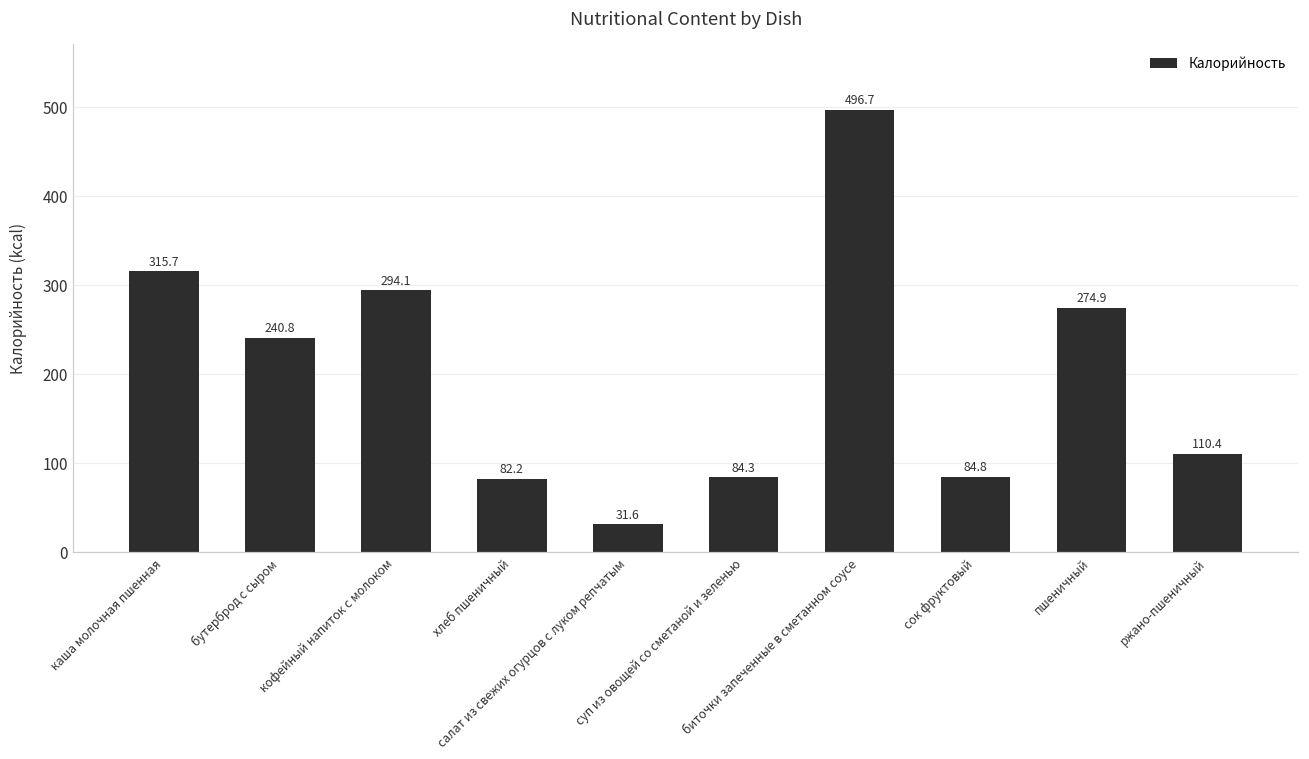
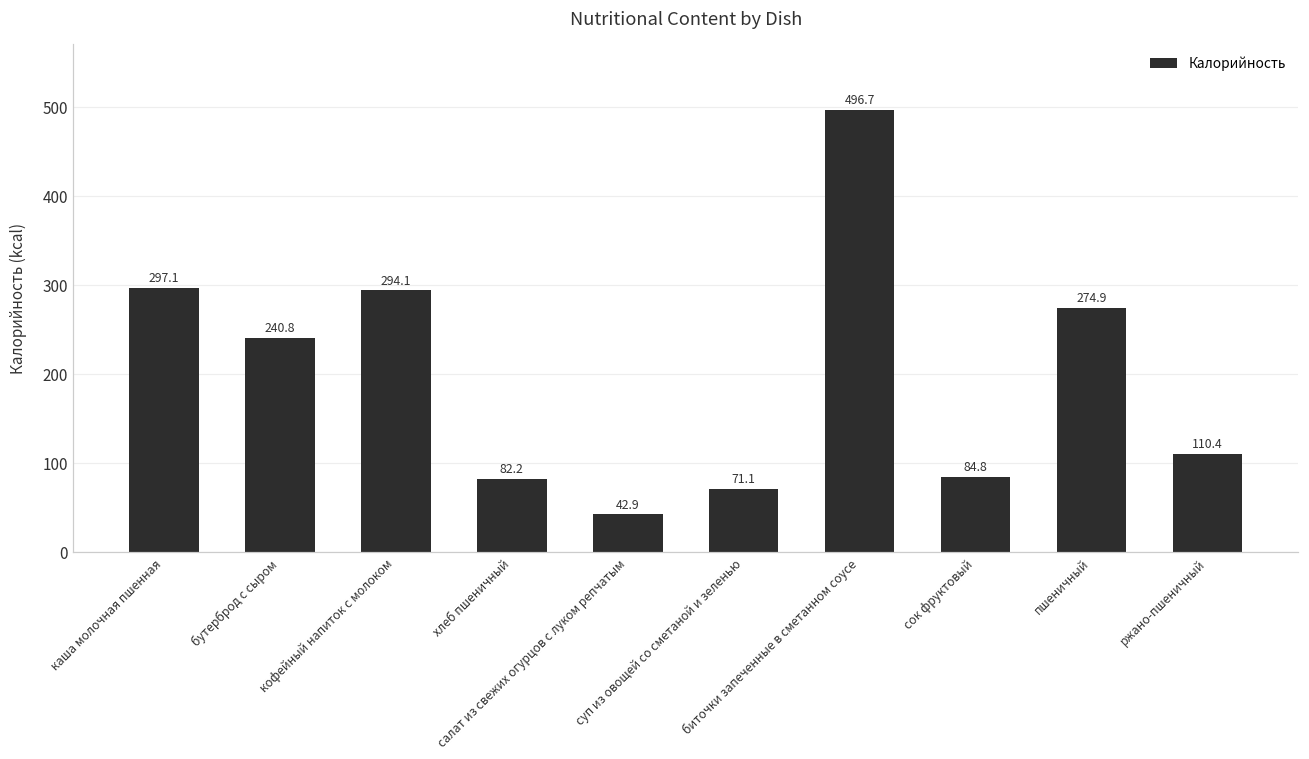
  {
-   "каша молочная пшенная": 315.7,
+   "каша молочная пшенная": 297.1,
    "бутерброд с сыром": 240.8,
    "кофейный напиток с молоком": 294.1,
    "хлеб пшеничный": 82.2,
-   "салат из свежих огурцов с луком репчатым": 31.6,
-   "суп из овощей со сметаной и зеленью": 84.3,
+   "салат из свежих огурцов с луком репчатым": 42.9,
+   "суп из овощей со сметаной и зеленью": 71.1,
    "биточки запеченные в сметанном соусе": 496.7,
    "сок фруктовый": 84.8,
    "пшеничный": 274.9,
    "ржано-пшеничный": 110.4
  }
